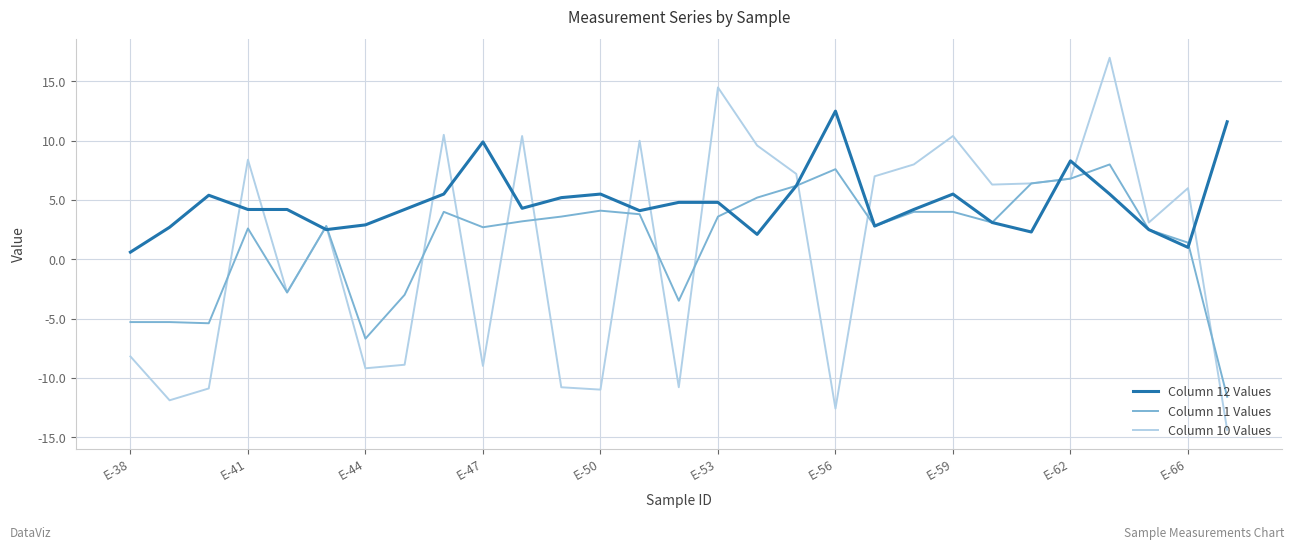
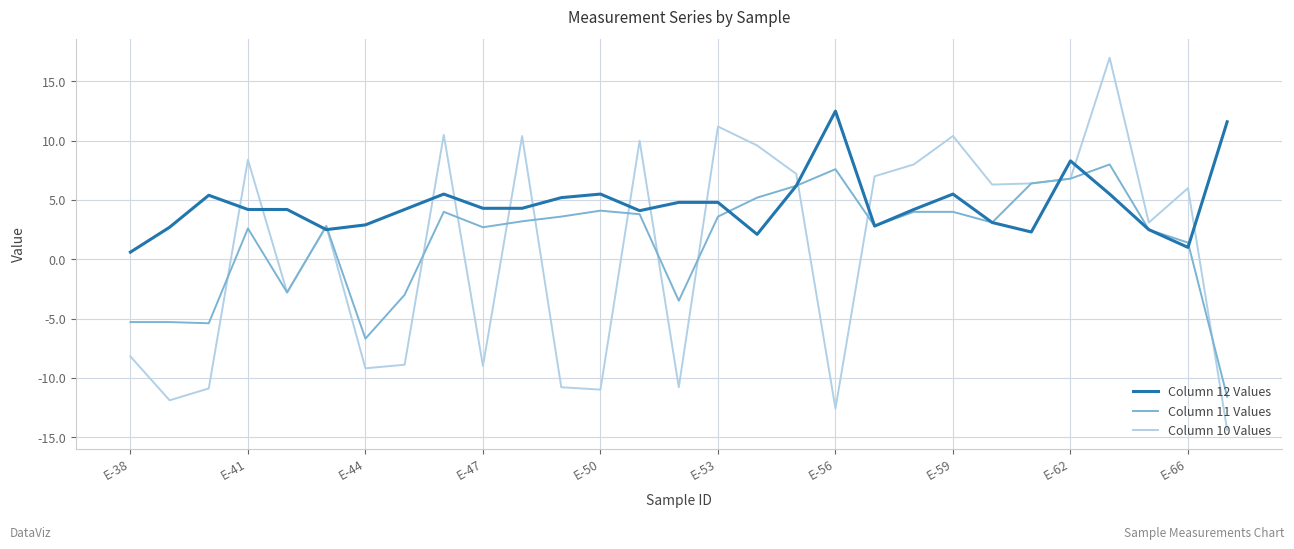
  {
    "Column 12 Values": {
      "E-38": 0.6,
      "E-41": 4.2,
      "E-44": 2.9,
-     "E-47": 9.9,
+     "E-47": 4.3,
      "E-50": 5.5,
      "E-53": 4.8,
      "E-56": 12.5,
      "E-59": 5.5,
      "E-62": 8.3,
      "E-66": 1.0
    },
    "Column 11 Values": {
      "E-38": -5.3,
      "E-41": 2.6,
      "E-44": -6.7,
      "E-47": 2.7,
      "E-50": 4.1,
      "E-53": 3.6,
      "E-56": 7.6,
      "E-59": 4.0,
      "E-66": 1.4
    },
    "Column 10 Values": {
      "E-38": -8.2,
      "E-41": 8.4,
      "E-44": -9.2,
      "E-47": -9.0,
      "E-50": -11.0,
-     "E-53": 14.5,
+     "E-53": 11.2,
      "E-56": -12.6,
      "E-59": 10.4,
      "E-66": 6.0
    }
  }
